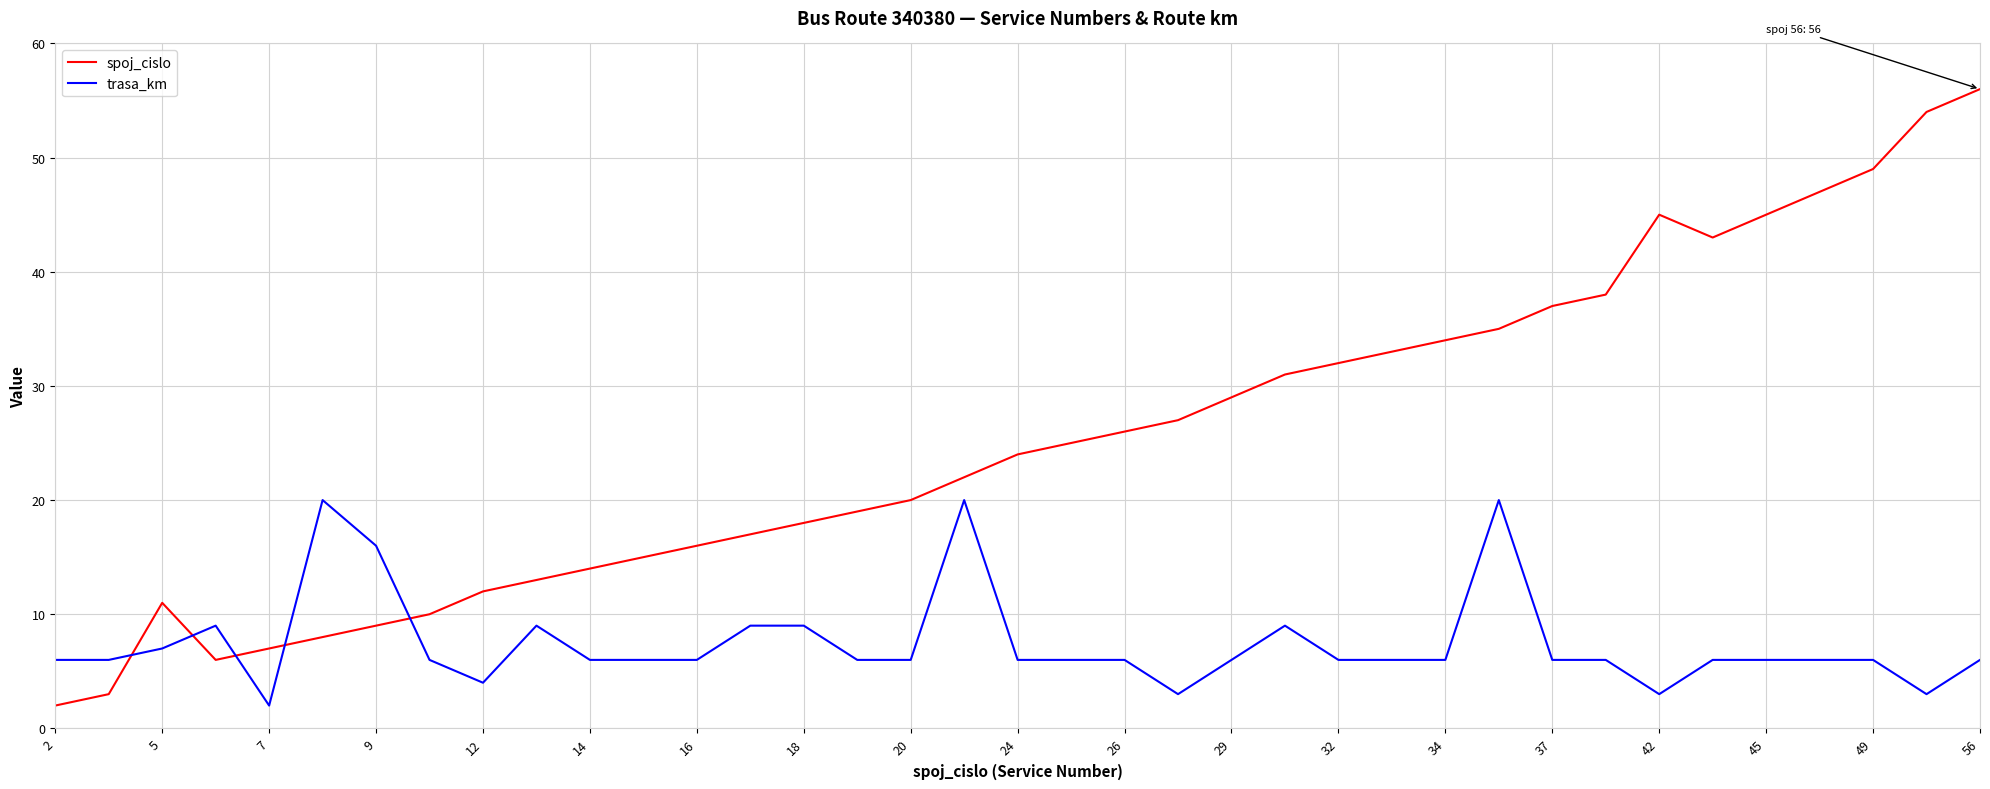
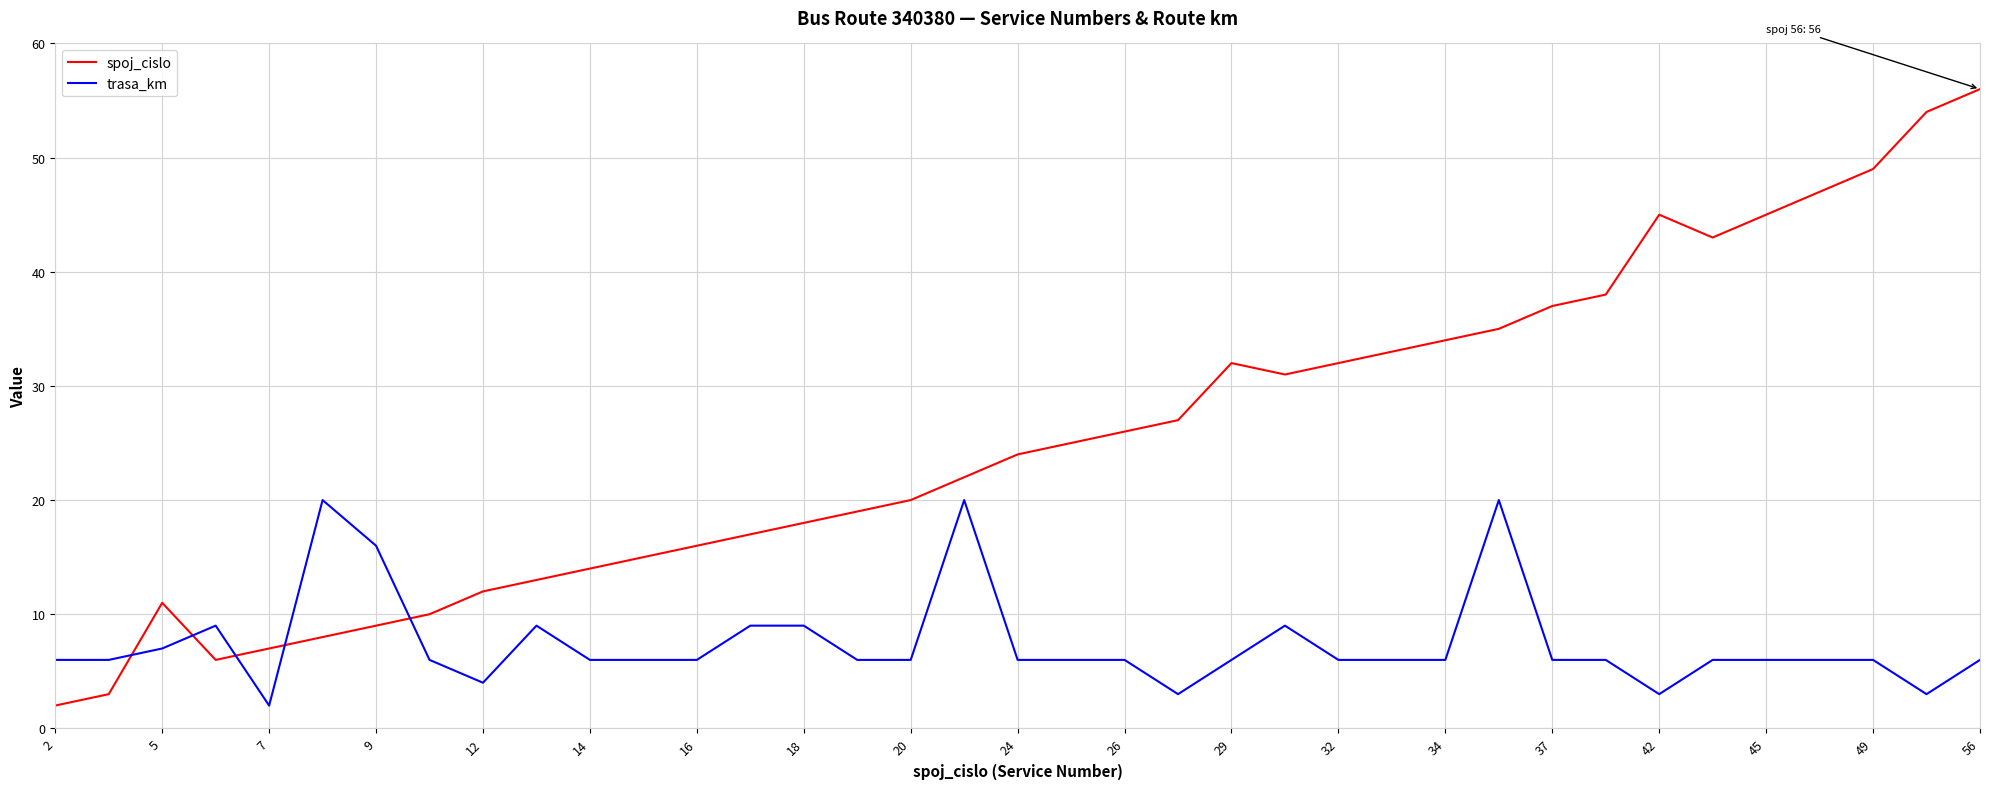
  {
    "spoj_cislo": {
      "2": 2,
      "5": 11,
      "7": 7,
      "9": 9,
      "12": 12,
      "14": 14,
      "16": 16,
      "18": 18,
      "20": 20,
      "24": 24,
      "26": 26,
-     "29": 29,
+     "29": 32,
      "32": 32,
      "34": 34,
      "37": 37,
      "42": 45,
      "45": 45,
      "49": 49
    },
    "trasa_km": {
      "2": 6,
      "5": 7,
      "7": 2,
      "9": 16,
      "12": 4,
      "14": 6,
      "16": 6,
      "18": 9,
      "20": 6,
      "24": 6,
      "26": 6,
      "29": 6,
      "32": 6,
      "34": 6,
      "37": 6,
      "42": 3,
      "45": 6,
      "49": 6,
      "56": 6
    }
  }
